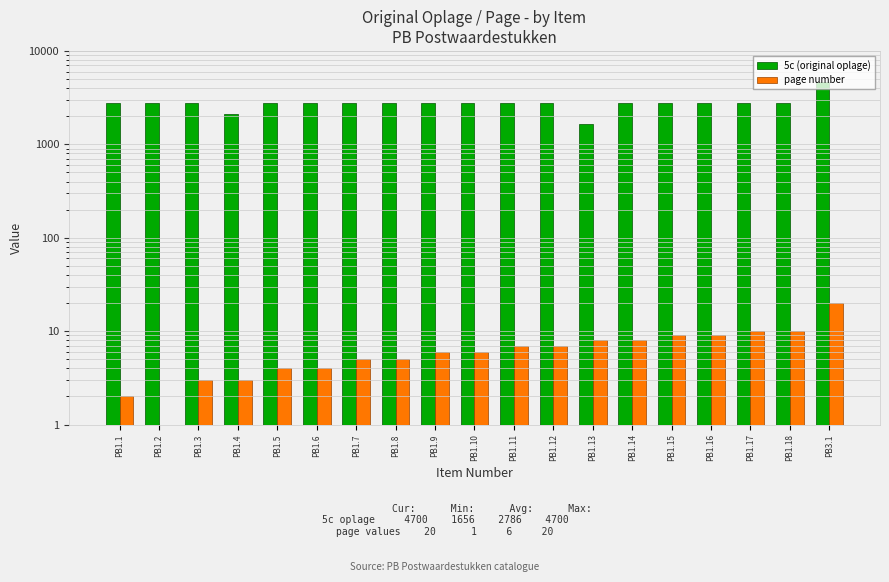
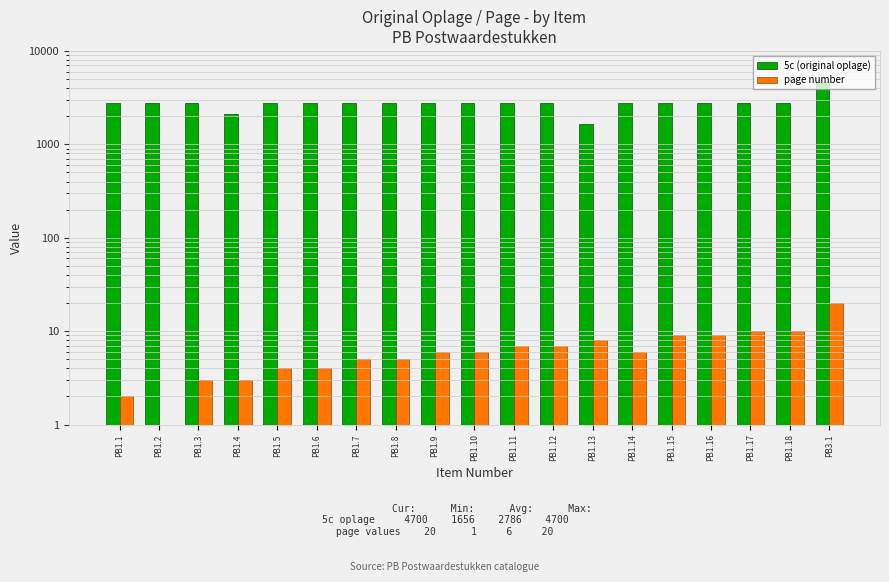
  {
    "5c (original oplage)": {
      "PB1.1": 2800,
      "PB1.2": 2800,
      "PB1.3": 2800,
      "PB1.4": 2100,
      "PB1.5": 2800,
      "PB1.6": 2800,
      "PB1.7": 2800,
      "PB1.8": 2800,
      "PB1.9": 2800,
      "PB1.10": 2800,
      "PB1.11": 2800,
      "PB1.12": 2800,
      "PB1.13": 1700,
      "PB1.14": 2800,
      "PB1.15": 2800,
      "PB1.16": 2800,
      "PB1.17": 2800,
      "PB1.18": 2800
    },
    "page number": {
      "PB1.1": 2,
      "PB1.2": 1,
      "PB1.3": 3,
      "PB1.4": 3,
      "PB1.5": 4,
      "PB1.6": 4,
      "PB1.7": 5,
      "PB1.8": 5,
      "PB1.9": 6,
      "PB1.10": 6,
      "PB1.11": 7,
      "PB1.12": 7,
      "PB1.13": 8,
-     "PB1.14": 8,
+     "PB1.14": 6,
      "PB1.15": 9,
      "PB1.16": 9,
      "PB1.17": 10,
      "PB1.18": 10,
      "PB3.1": 20
    }
  }
